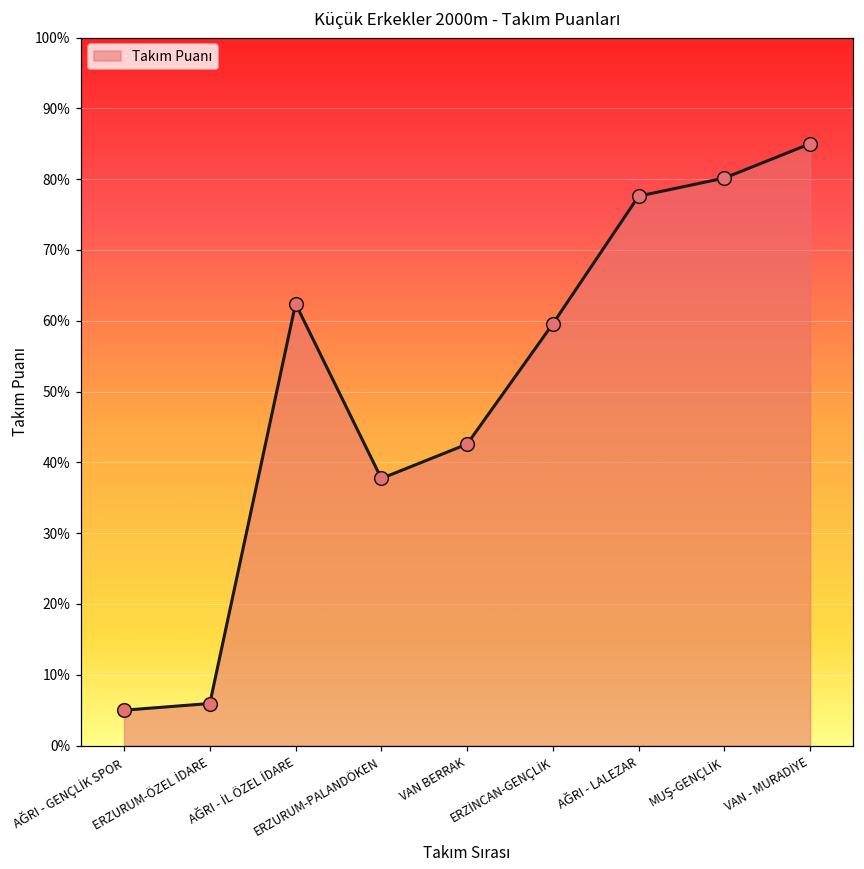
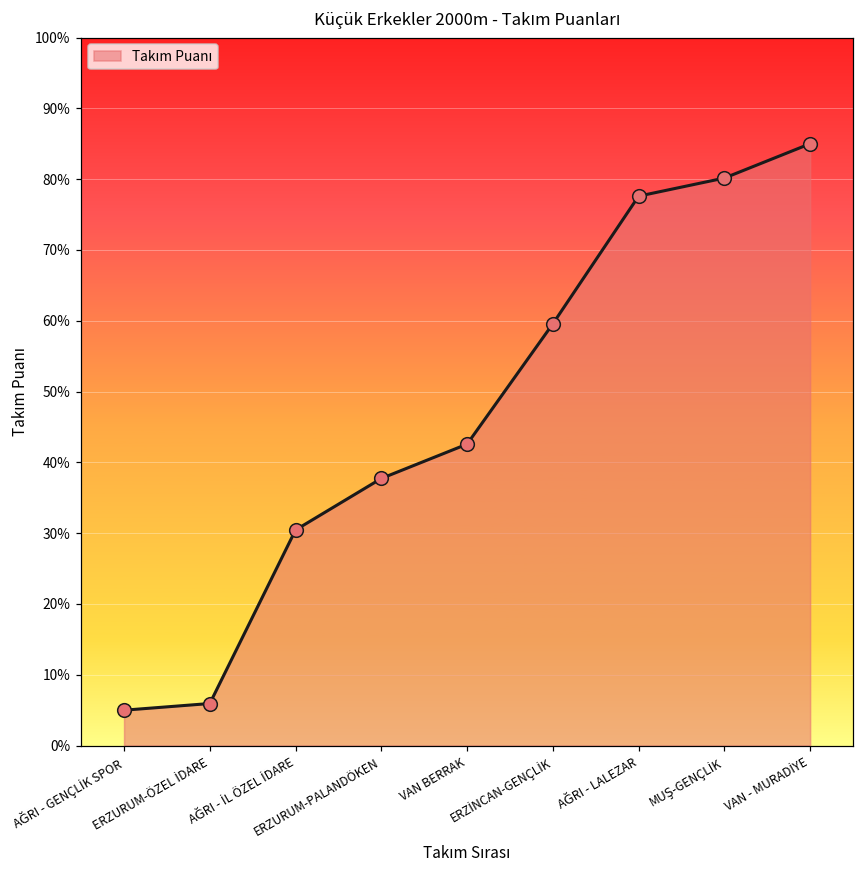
  {
    "AĞRI - GENÇLİK SPOR": "5%",
    "ERZURUM-ÖZEL İDARE": "6%",
-   "AĞRI - İL ÖZEL İDARE": "62%",
+   "AĞRI - İL ÖZEL İDARE": "30%",
    "ERZURUM-PALANDÖKEN": "38%",
    "VAN BERRAK": "43%",
    "ERZİNCAN-GENÇLİK": "60%",
    "AĞRI - LALEZAR": "78%",
    "MUŞ-GENÇLİK": "80%",
    "VAN - MURADİYE": "85%"
  }
